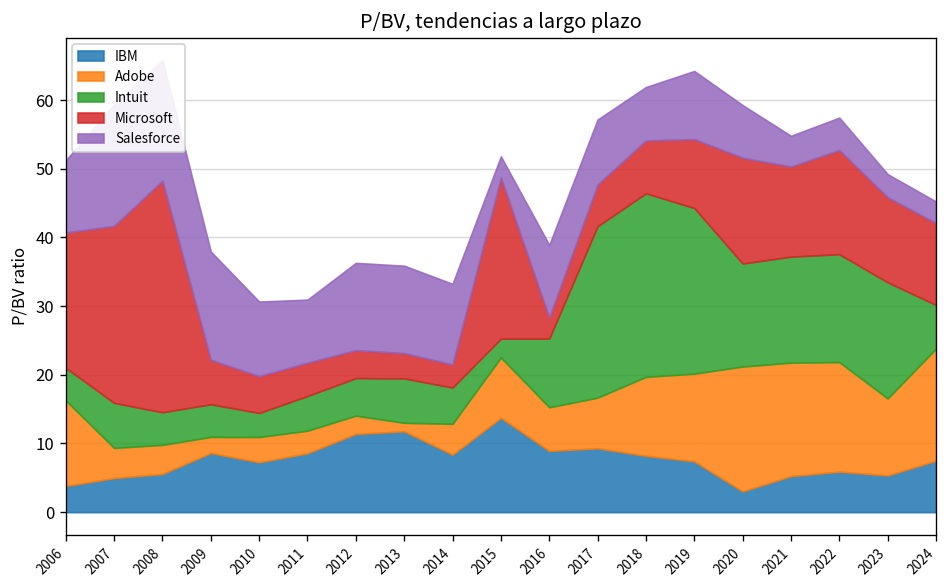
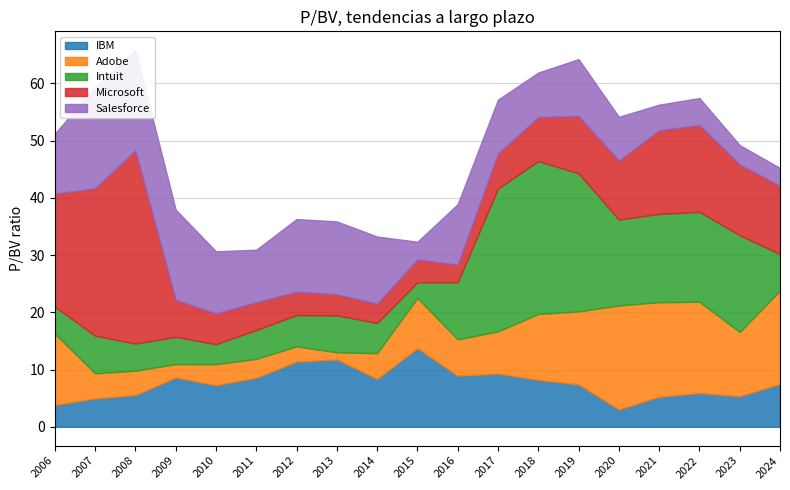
  {
    "IBM": {
      "2006": 4,
      "2007": 5,
      "2008": 6,
      "2009": 9,
      "2010": 7,
      "2011": 9,
      "2012": 11,
      "2013": 12,
      "2014": 8,
      "2015": 14,
      "2016": 9,
      "2017": 9,
      "2018": 8,
      "2019": 7,
      "2020": 3,
      "2021": 5,
      "2022": 6,
      "2023": 5,
      "2024": 7
    },
    "Adobe": {
      "2006": 12,
      "2007": 4,
      "2008": 4,
      "2009": 2,
      "2010": 4,
      "2011": 3,
      "2012": 3,
      "2013": 1,
      "2014": 4,
      "2015": 9,
      "2016": 6,
      "2017": 7,
      "2018": 12,
      "2019": 13,
      "2020": 18,
      "2021": 17,
      "2022": 16,
      "2023": 11,
      "2024": 16
    },
    "Intuit": {
      "2006": 5,
      "2007": 7,
      "2008": 5,
      "2009": 5,
      "2010": 4,
      "2011": 5,
      "2012": 5,
      "2013": 6,
      "2014": 5,
      "2015": 3,
      "2016": 10,
      "2017": 25,
      "2018": 27,
      "2019": 24,
      "2020": 15,
      "2021": 15,
      "2022": 16,
      "2023": 17,
      "2024": 6
    },
    "Microsoft": {
      "2006": 20,
      "2007": 26,
      "2008": 34,
      "2009": 6,
      "2010": 5,
      "2011": 5,
      "2012": 4,
      "2013": 4,
      "2014": 3,
-     "2015": 23,
+     "2015": 4,
      "2016": 3,
      "2017": 6,
      "2018": 8,
      "2019": 10,
-     "2020": 15,
-     "2021": 13,
+     "2020": 10,
+     "2021": 15,
      "2022": 15,
      "2023": 12,
      "2024": 12
    },
    "Salesforce": {
      "2006": 11,
      "2009": 16,
      "2010": 11,
      "2011": 9,
      "2012": 13,
      "2013": 13,
      "2014": 12,
      "2015": 3,
      "2016": 11,
      "2017": 9,
      "2018": 8,
      "2019": 10,
      "2020": 8,
      "2021": 4,
      "2022": 5,
      "2023": 3,
      "2024": 3
    }
  }
